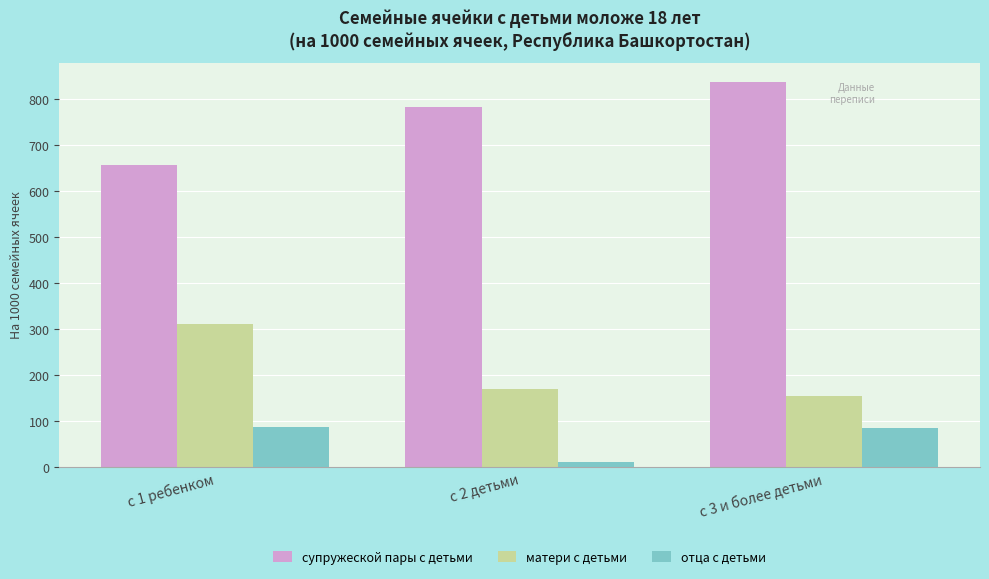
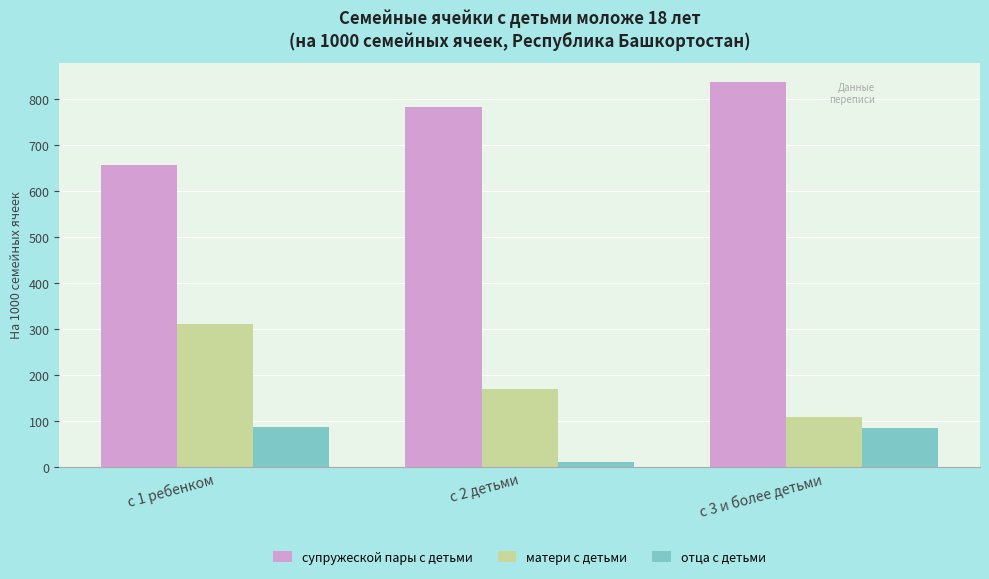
  {
    "супружеской пары с детьми": {
      "с 1 ребенком": 660,
      "с 2 детьми": 780,
      "с 3 и более детьми": 840
    },
    "матери с детьми": {
      "с 1 ребенком": 310,
      "с 2 детьми": 170,
-     "с 3 и более детьми": 150
+     "с 3 и более детьми": 110
    },
    "отца с детьми": {
      "с 1 ребенком": 90,
      "с 2 детьми": 10,
      "с 3 и более детьми": 90
    }
  }
